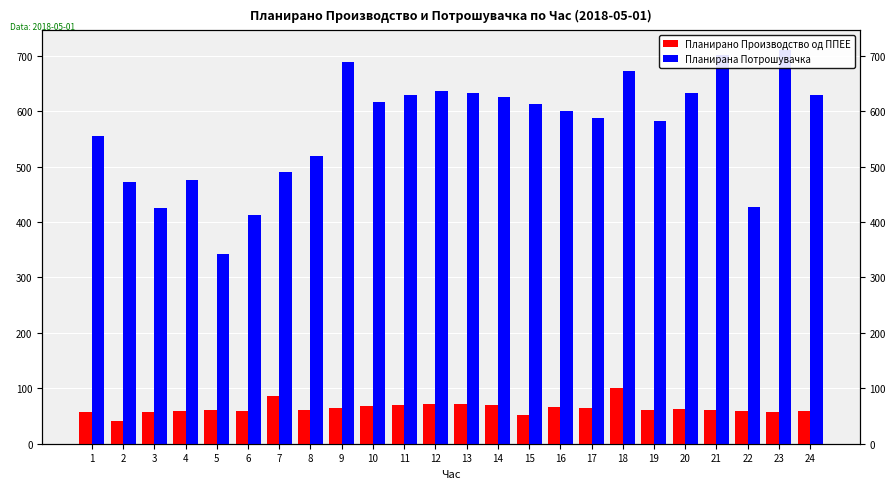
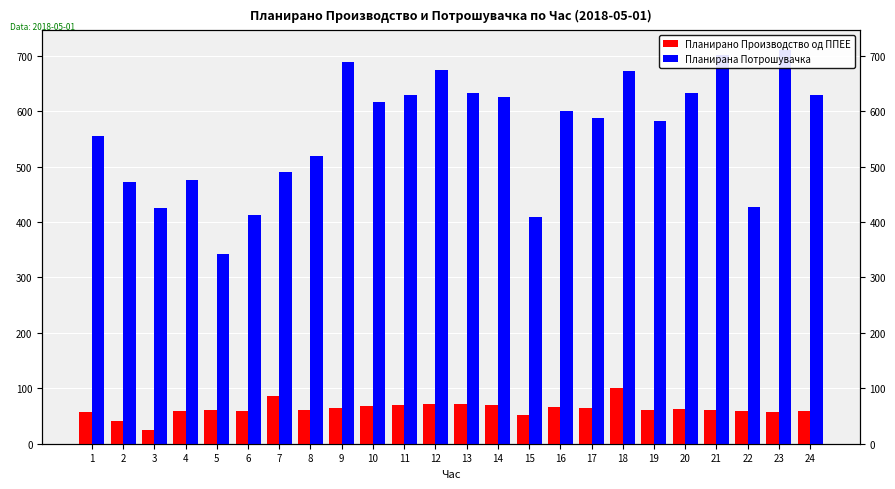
  {
    "Планирано Производство од ППЕЕ": {
      "1": 60,
      "2": 40,
-     "3": 60,
+     "3": 30,
      "4": 60,
      "5": 60,
      "6": 60,
      "7": 90,
      "8": 60,
      "9": 60,
      "10": 70,
      "11": 70,
      "12": 70,
      "13": 70,
      "14": 70,
      "15": 50,
      "16": 70,
      "17": 60,
      "18": 100,
      "19": 60,
      "20": 60,
      "21": 60,
      "22": 60,
      "23": 60,
      "24": 60
    },
    "Планирана Потрошувачка": {
      "1": 550,
      "2": 470,
      "3": 420,
      "4": 480,
      "5": 340,
      "6": 410,
      "7": 490,
      "8": 520,
      "9": 690,
      "10": 620,
      "11": 630,
-     "12": 640,
+     "12": 670,
      "13": 630,
      "14": 630,
-     "15": 610,
+     "15": 410,
      "16": 600,
      "17": 590,
      "18": 670,
      "19": 580,
      "20": 630,
      "22": 430,
      "24": 630
    }
  }
